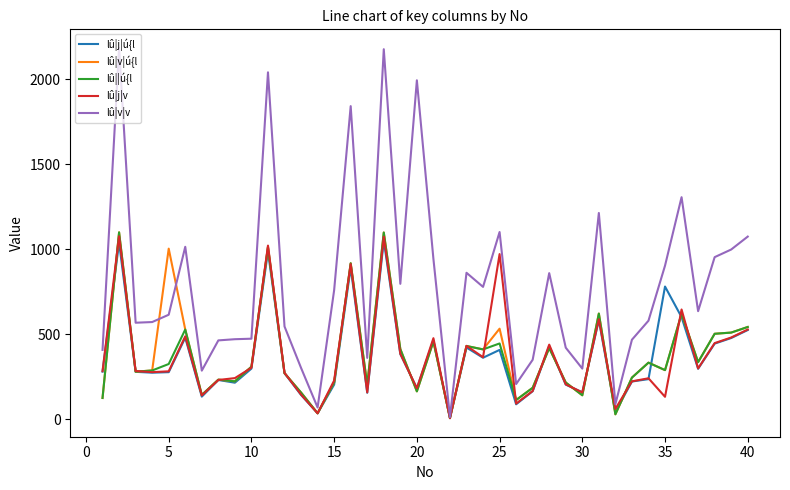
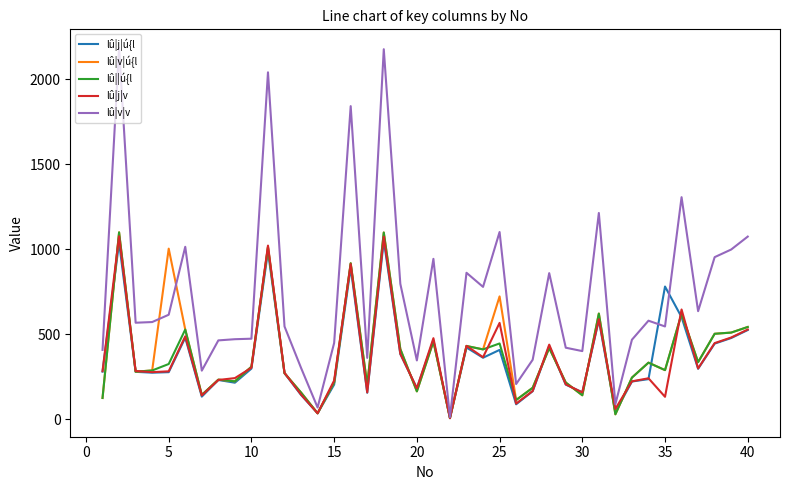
  {
    "lû|j|ú{l": {
      "25": 410,
      "35": 780
    },
    "lû|v|ú{l": {
      "5": 1000,
-     "25": 530
+     "25": 720
    },
    "lû||ú{l": {
      "5": 320,
      "25": 450
    },
    "lû|j|v": {
-     "25": 970,
+     "25": 570,
      "35": 130
    },
    "lû|v|v": {
      "5": 610,
      "10": 470,
-     "15": 760,
-     "20": 1990,
+     "15": 450,
+     "20": 350,
      "25": 1100,
-     "30": 300,
-     "35": 900,
+     "30": 400,
+     "35": 550,
      "40": 1070
    }
  }
